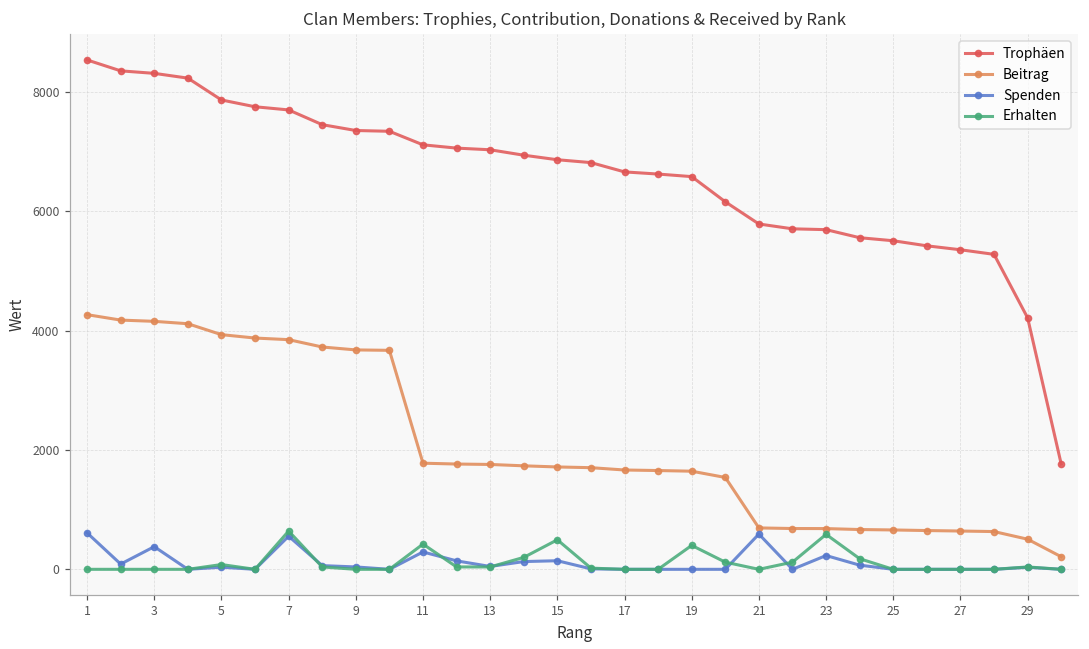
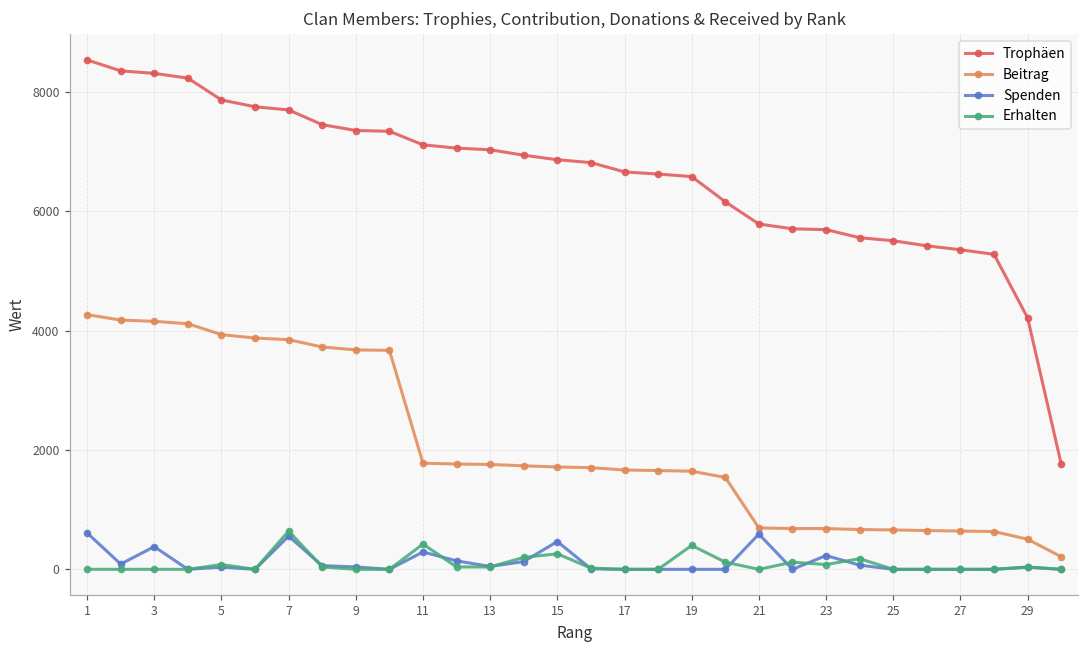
  {
    "Spenden": {
      "1": 600,
      "3": 400,
      "7": 600,
      "11": 300,
-     "15": 100,
+     "15": 500,
      "19": 0,
      "21": 600,
      "23": 200
    },
    "Erhalten": {
      "1": 0,
      "3": 0,
      "7": 600,
      "11": 400,
-     "15": 500,
+     "15": 300,
      "19": 400,
      "21": 0,
-     "23": 600
+     "23": 100
    }
  }
